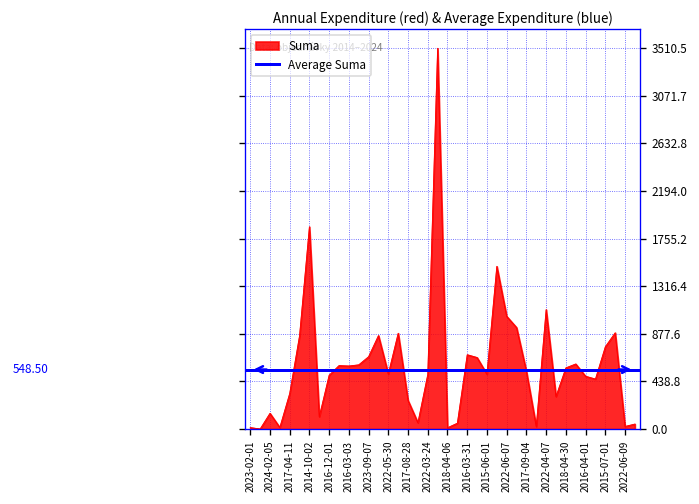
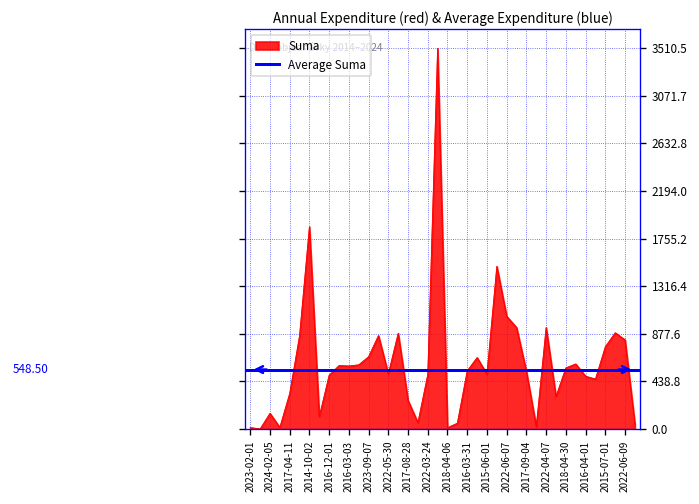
  {
    "2023-02-01": 0,
    "2024-02-05": 100,
    "2017-04-11": 300,
    "2014-10-02": 1900,
    "2016-12-01": 500,
    "2016-03-03": 600,
    "2023-09-07": 700,
    "2022-05-30": 500,
    "2017-08-28": 300,
    "2022-03-24": 500,
-   "2016-03-31": 700,
+   "2016-03-31": 500,
    "2015-06-01": 500,
    "2022-06-07": 1000,
    "2017-09-04": 500,
-   "2022-04-07": 1100,
+   "2022-04-07": 900,
    "2018-04-30": 600,
    "2016-04-01": 500,
    "2015-07-01": 800,
-   "2022-06-09": 0
+   "2022-06-09": 800
  }
